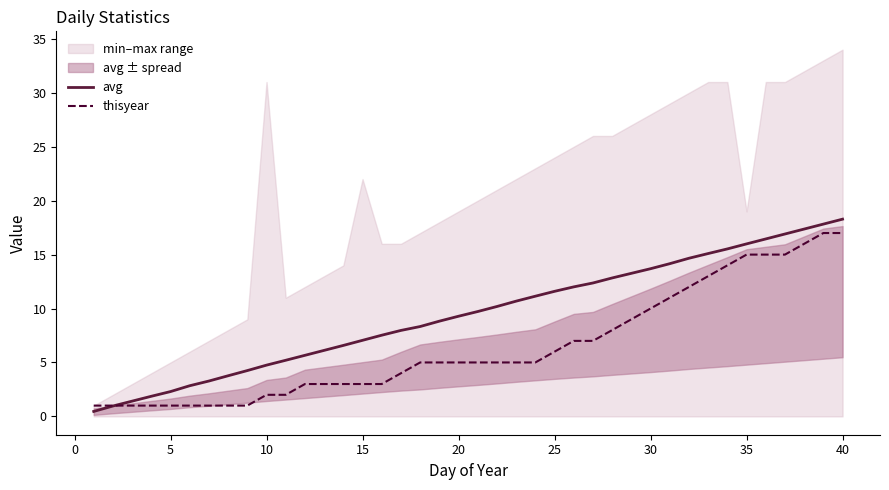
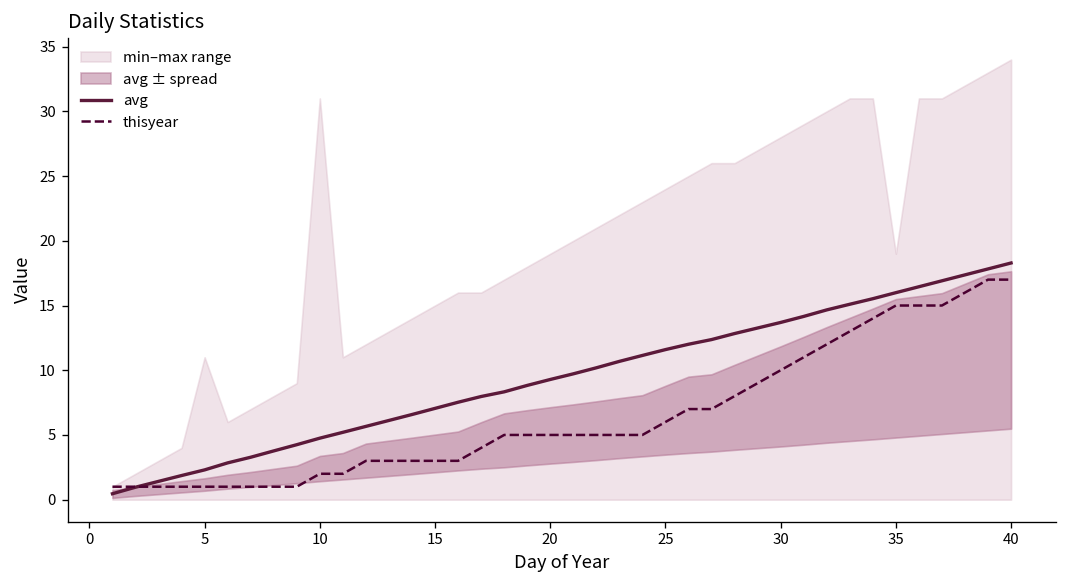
  {
    "min–max range": {
-     "5": 5,
+     "5": 11,
      "10": 31,
-     "15": 22,
+     "15": 15,
      "20": 19,
      "25": 24,
      "30": 28,
      "35": 19,
      "40": 34
    }
  }
